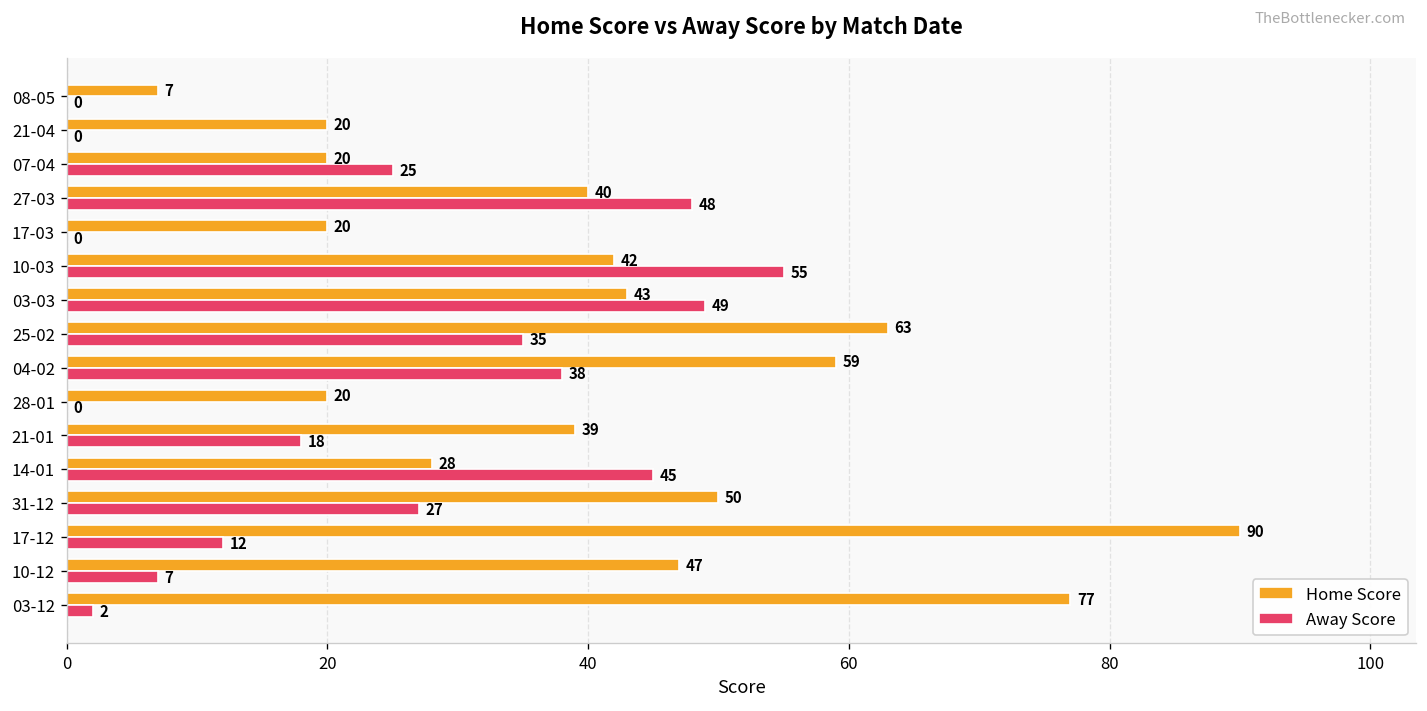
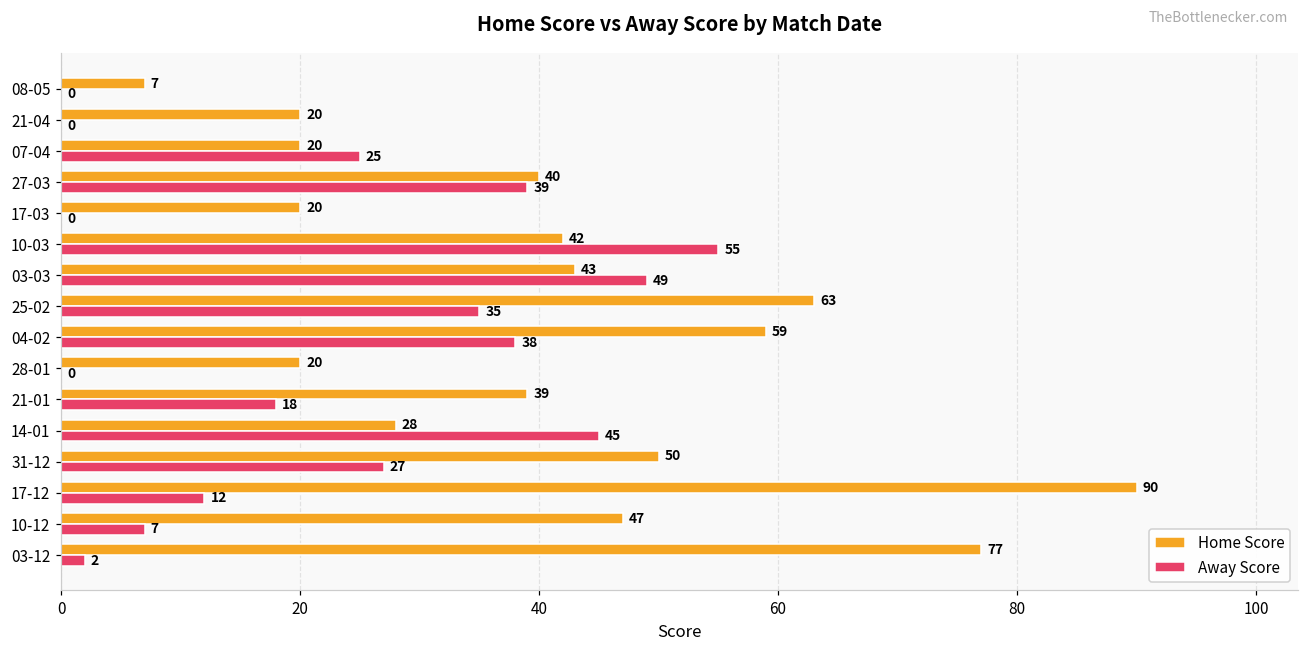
  {
    "Home Score": {
      "08-05": 7,
      "21-04": 20,
      "07-04": 20,
      "27-03": 40,
      "17-03": 20,
      "10-03": 42,
      "03-03": 43,
      "25-02": 63,
      "04-02": 59,
      "28-01": 20,
      "21-01": 39,
      "14-01": 28,
      "31-12": 50,
      "17-12": 90,
      "10-12": 47,
      "03-12": 77
    },
    "Away Score": {
      "08-05": 0,
      "21-04": 0,
      "07-04": 25,
-     "27-03": 48,
+     "27-03": 39,
      "17-03": 0,
      "10-03": 55,
      "03-03": 49,
      "25-02": 35,
      "04-02": 38,
      "28-01": 0,
      "21-01": 18,
      "14-01": 45,
      "31-12": 27,
      "17-12": 12,
      "10-12": 7,
      "03-12": 2
    }
  }
